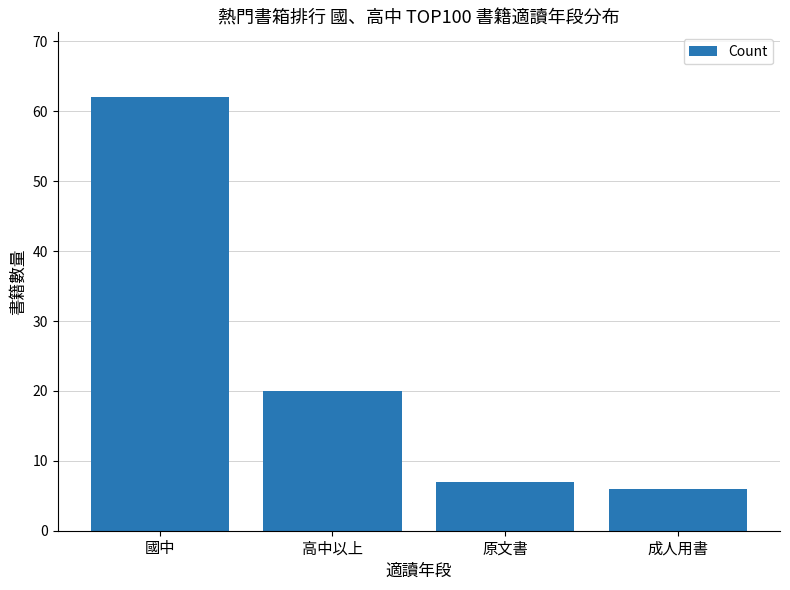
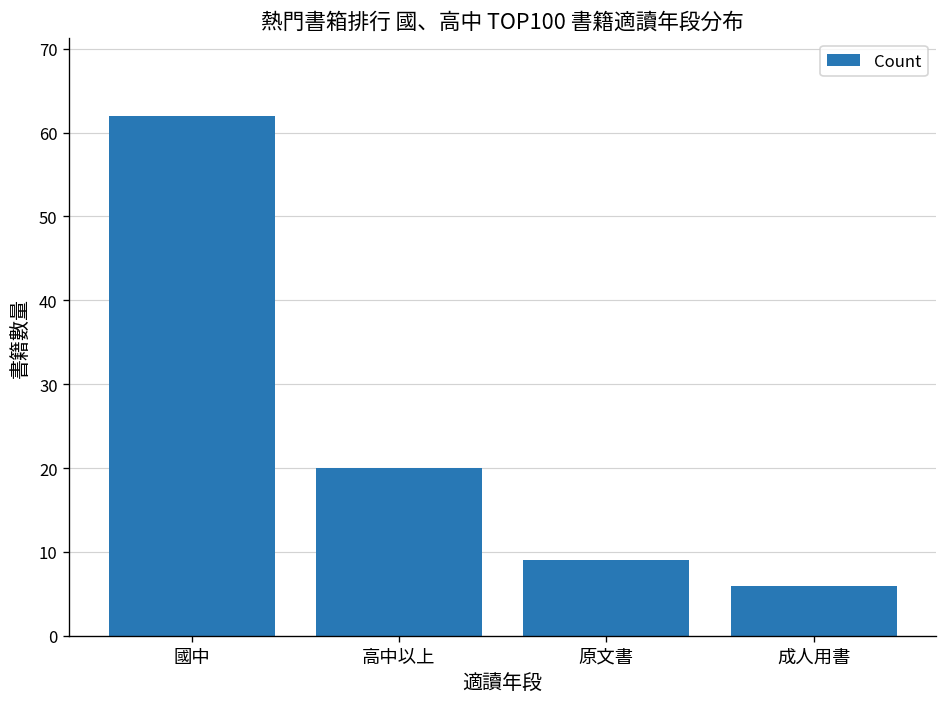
  {
    "國中": 62,
    "高中以上": 20,
-   "原文書": 7,
+   "原文書": 9,
    "成人用書": 6
  }
